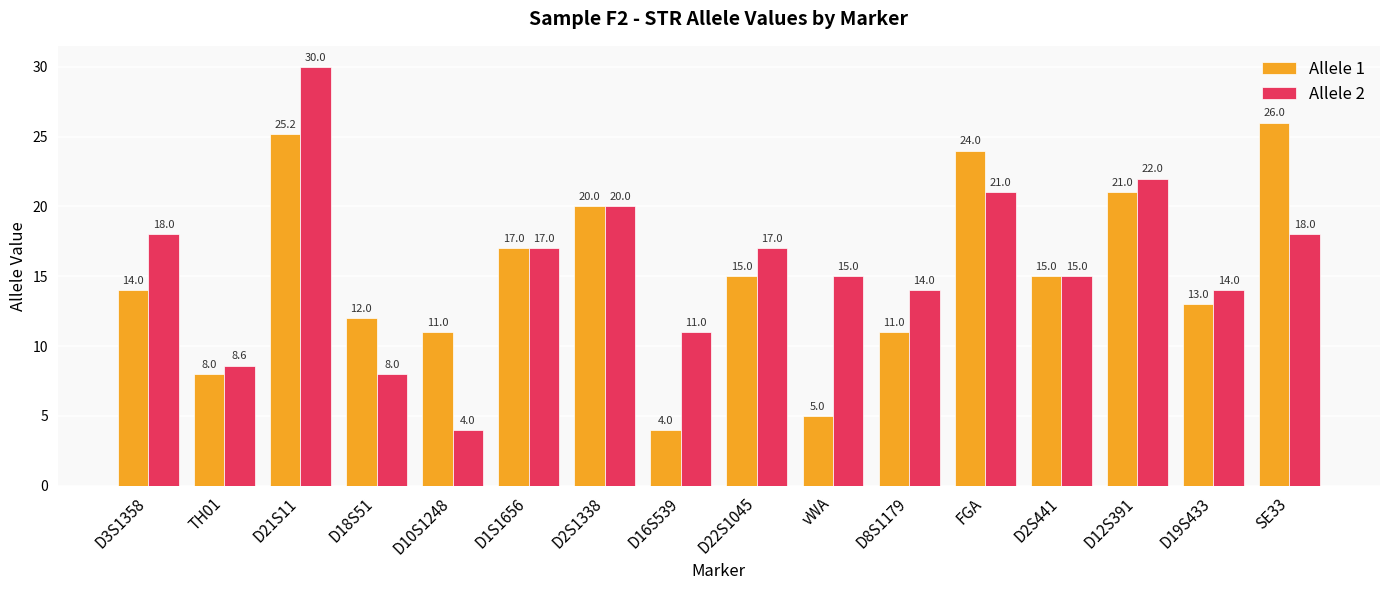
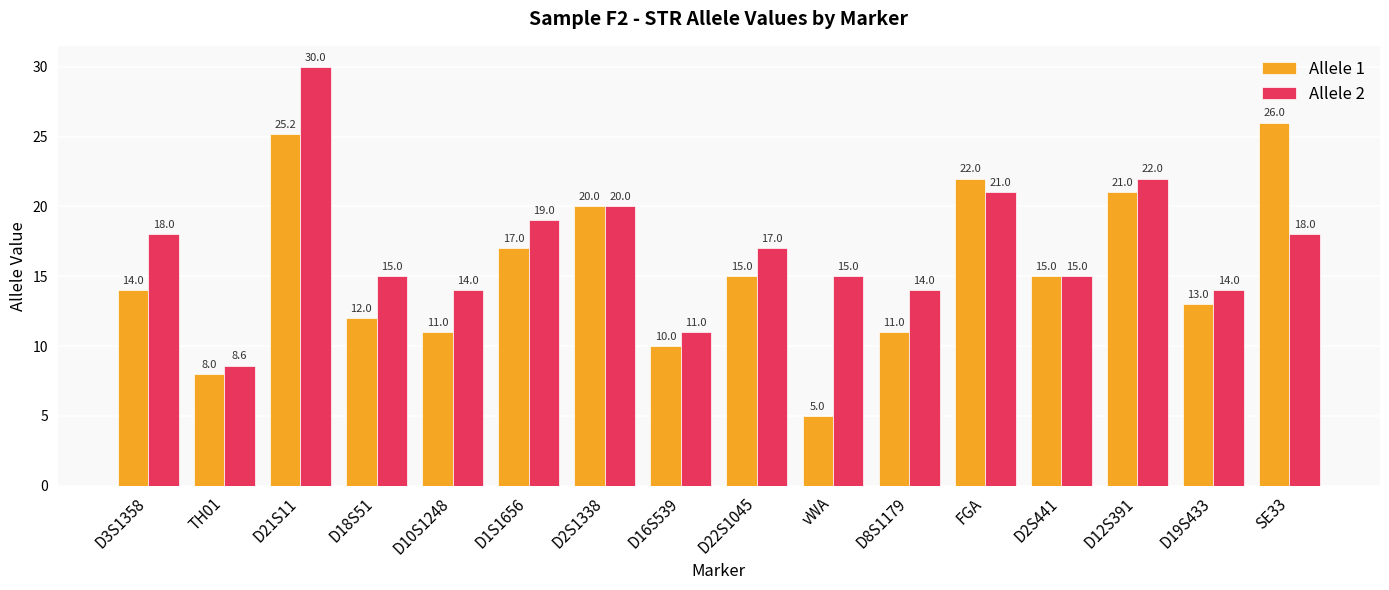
  {
    "Allele 1": {
      "D3S1358": 14.0,
      "TH01": 8.0,
      "D21S11": 25.2,
      "D18S51": 12.0,
      "D10S1248": 11.0,
      "D1S1656": 17.0,
      "D2S1338": 20.0,
-     "D16S539": 4.0,
+     "D16S539": 10.0,
      "D22S1045": 15.0,
      "vWA": 5.0,
      "D8S1179": 11.0,
-     "FGA": 24.0,
+     "FGA": 22.0,
      "D2S441": 15.0,
      "D12S391": 21.0,
      "D19S433": 13.0,
      "SE33": 26.0
    },
    "Allele 2": {
      "D3S1358": 18.0,
      "TH01": 8.6,
      "D21S11": 30.0,
-     "D18S51": 8.0,
-     "D10S1248": 4.0,
-     "D1S1656": 17.0,
+     "D18S51": 15.0,
+     "D10S1248": 14.0,
+     "D1S1656": 19.0,
      "D2S1338": 20.0,
      "D16S539": 11.0,
      "D22S1045": 17.0,
      "vWA": 15.0,
      "D8S1179": 14.0,
      "FGA": 21.0,
      "D2S441": 15.0,
      "D12S391": 22.0,
      "D19S433": 14.0,
      "SE33": 18.0
    }
  }
